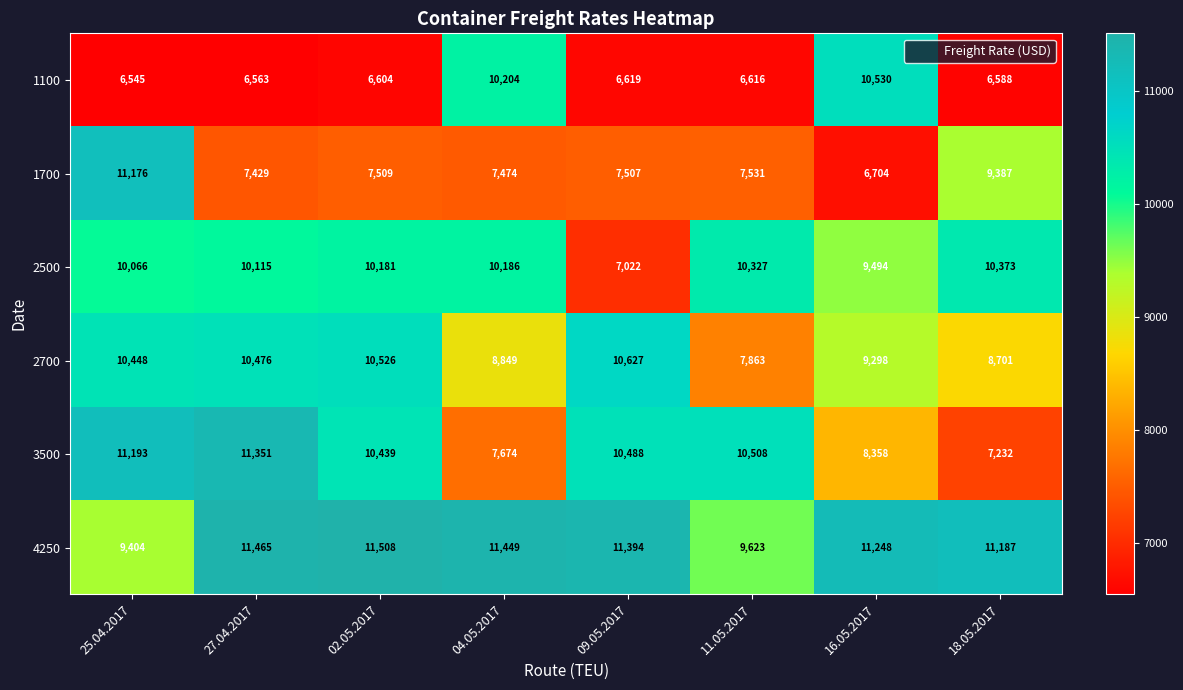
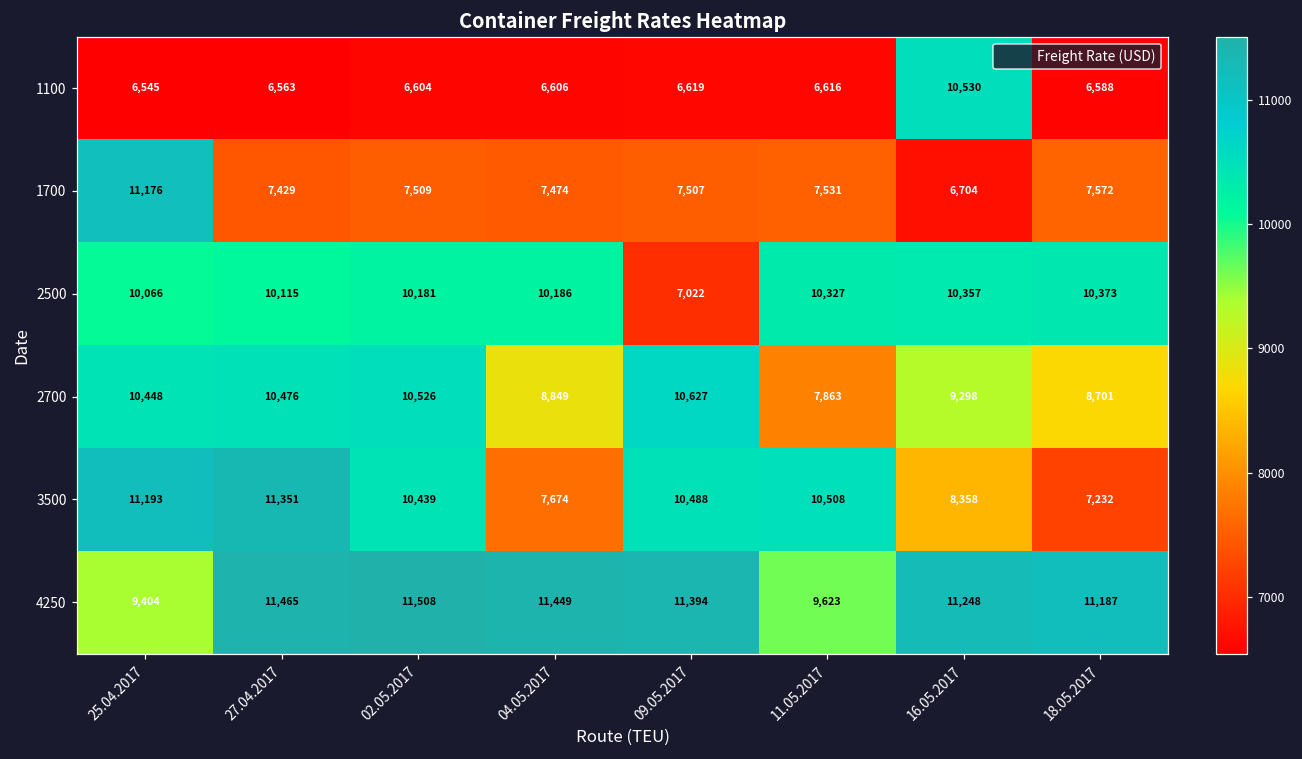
  {
    "1100": {
      "25.04.2017": "6,545",
      "27.04.2017": "6,563",
      "02.05.2017": "6,604",
-     "04.05.2017": "10,204",
+     "04.05.2017": "6,606",
      "09.05.2017": "6,619",
      "11.05.2017": "6,616",
      "16.05.2017": "10,530",
      "18.05.2017": "6,588"
    },
    "1700": {
      "25.04.2017": "11,176",
      "27.04.2017": "7,429",
      "02.05.2017": "7,509",
      "04.05.2017": "7,474",
      "09.05.2017": "7,507",
      "11.05.2017": "7,531",
      "16.05.2017": "6,704",
-     "18.05.2017": "9,387"
+     "18.05.2017": "7,572"
    },
    "2500": {
      "25.04.2017": "10,066",
      "27.04.2017": "10,115",
      "02.05.2017": "10,181",
      "04.05.2017": "10,186",
      "09.05.2017": "7,022",
      "11.05.2017": "10,327",
-     "16.05.2017": "9,494",
+     "16.05.2017": "10,357",
      "18.05.2017": "10,373"
    },
    "2700": {
      "25.04.2017": "10,448",
      "27.04.2017": "10,476",
      "02.05.2017": "10,526",
      "04.05.2017": "8,849",
      "09.05.2017": "10,627",
      "11.05.2017": "7,863",
      "16.05.2017": "9,298",
      "18.05.2017": "8,701"
    },
    "3500": {
      "25.04.2017": "11,193",
      "27.04.2017": "11,351",
      "02.05.2017": "10,439",
      "04.05.2017": "7,674",
      "09.05.2017": "10,488",
      "11.05.2017": "10,508",
      "16.05.2017": "8,358",
      "18.05.2017": "7,232"
    },
    "4250": {
      "25.04.2017": "9,404",
      "27.04.2017": "11,465",
      "02.05.2017": "11,508",
      "04.05.2017": "11,449",
      "09.05.2017": "11,394",
      "11.05.2017": "9,623",
      "16.05.2017": "11,248",
      "18.05.2017": "11,187"
    }
  }
